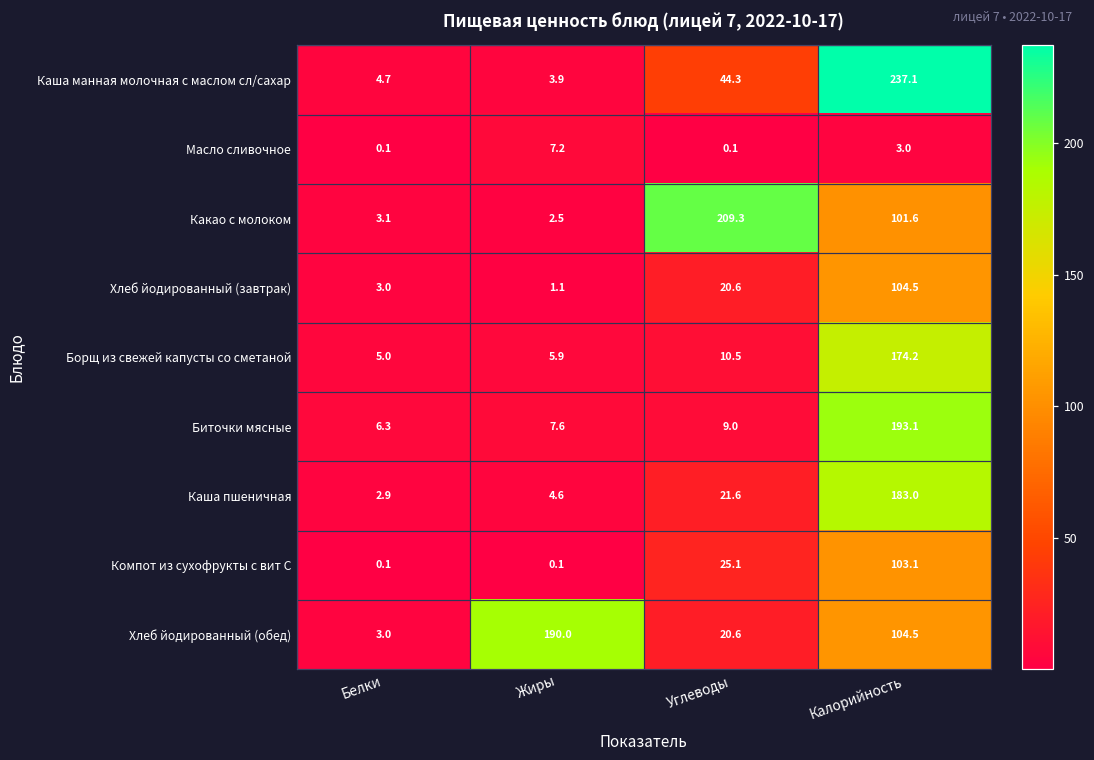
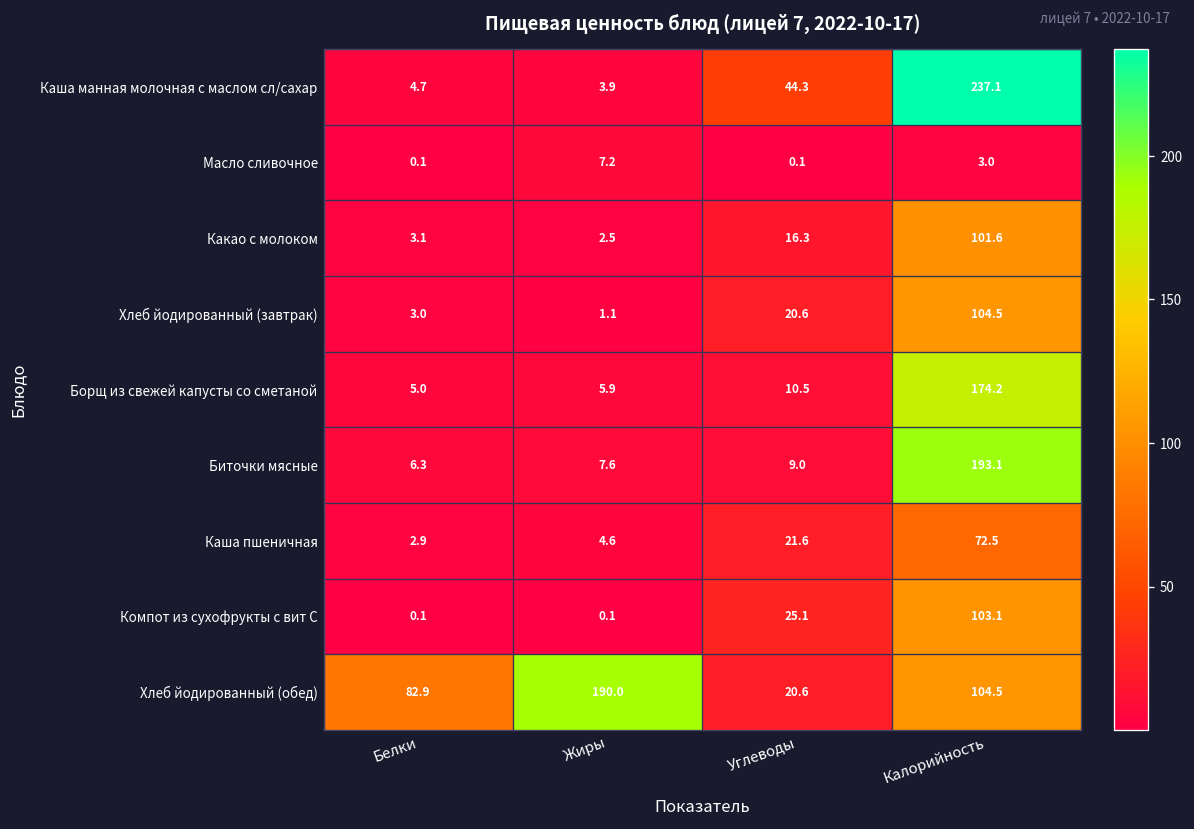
  {
    "Каша манная молочная с маслом сл/сахар": {
      "Белки": 4.7,
      "Жиры": 3.9,
      "Углеводы": 44.3,
      "Калорийность": 237.1
    },
    "Масло сливочное": {
      "Белки": 0.1,
      "Жиры": 7.2,
      "Углеводы": 0.1,
      "Калорийность": 3.0
    },
    "Какао с молоком": {
      "Белки": 3.1,
      "Жиры": 2.5,
-     "Углеводы": 209.3,
+     "Углеводы": 16.3,
      "Калорийность": 101.6
    },
    "Хлеб йодированный (завтрак)": {
      "Белки": 3.0,
      "Жиры": 1.1,
      "Углеводы": 20.6,
      "Калорийность": 104.5
    },
    "Борщ из свежей капусты со сметаной": {
      "Белки": 5.0,
      "Жиры": 5.9,
      "Углеводы": 10.5,
      "Калорийность": 174.2
    },
    "Биточки мясные": {
      "Белки": 6.3,
      "Жиры": 7.6,
      "Углеводы": 9.0,
      "Калорийность": 193.1
    },
    "Каша пшеничная": {
      "Белки": 2.9,
      "Жиры": 4.6,
      "Углеводы": 21.6,
-     "Калорийность": 183.0
+     "Калорийность": 72.5
    },
    "Компот из сухофрукты с вит С": {
      "Белки": 0.1,
      "Жиры": 0.1,
      "Углеводы": 25.1,
      "Калорийность": 103.1
    },
    "Хлеб йодированный (обед)": {
-     "Белки": 3.0,
+     "Белки": 82.9,
      "Жиры": 190.0,
      "Углеводы": 20.6,
      "Калорийность": 104.5
    }
  }
